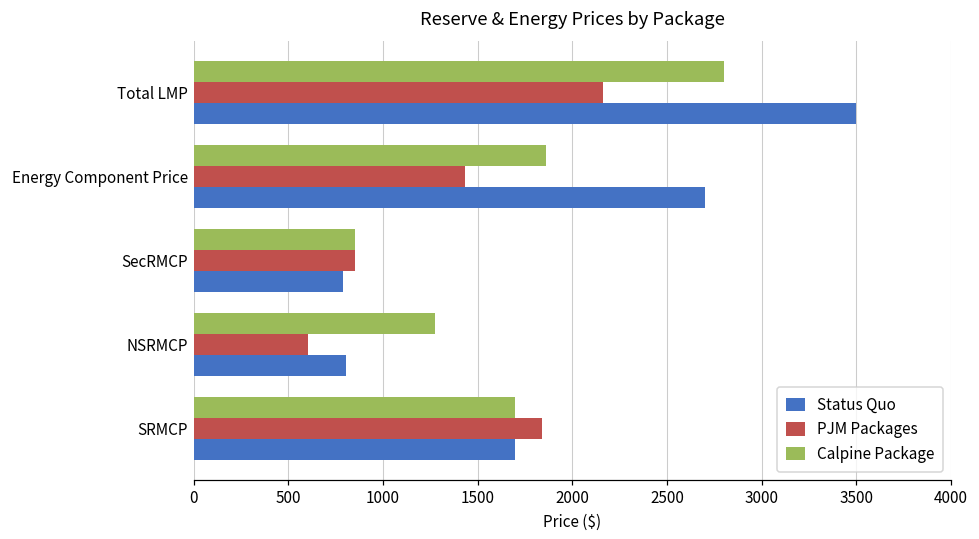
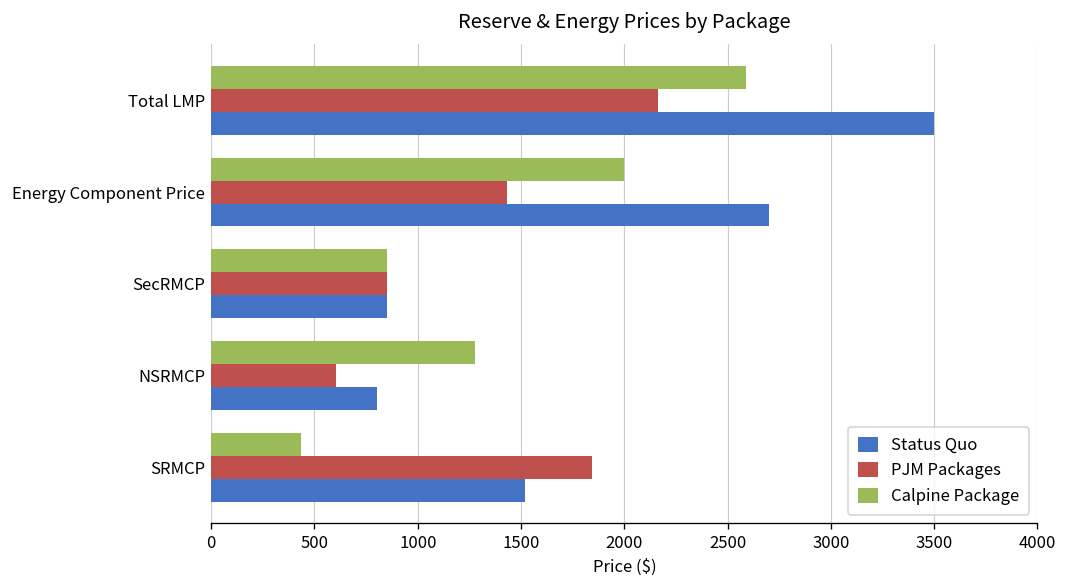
  {
    "Status Quo": {
      "Total LMP": 3500,
      "Energy Component Price": 2700,
-     "SecRMCP": 790,
+     "SecRMCP": 850,
      "NSRMCP": 800,
-     "SRMCP": 1700
+     "SRMCP": 1520
    },
    "PJM Packages": {
      "Total LMP": 2160,
      "Energy Component Price": 1430,
      "SecRMCP": 850,
      "NSRMCP": 600,
      "SRMCP": 1840
    },
    "Calpine Package": {
-     "Total LMP": 2800,
-     "Energy Component Price": 1860,
+     "Total LMP": 2590,
+     "Energy Component Price": 2000,
      "SecRMCP": 850,
      "NSRMCP": 1280,
-     "SRMCP": 1700
+     "SRMCP": 440
    }
  }
